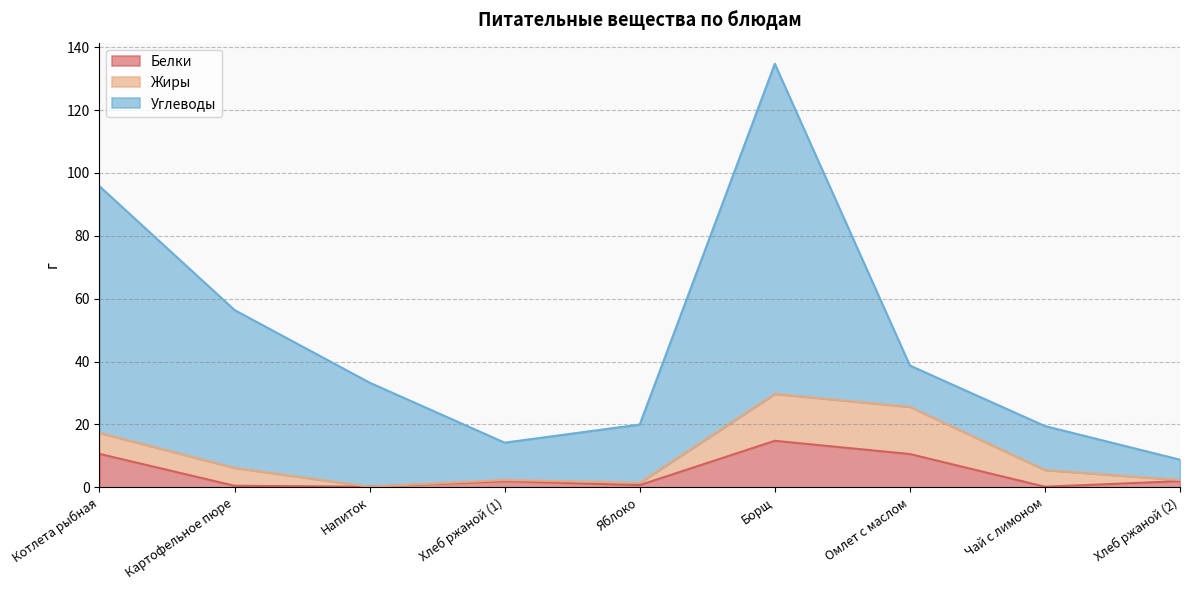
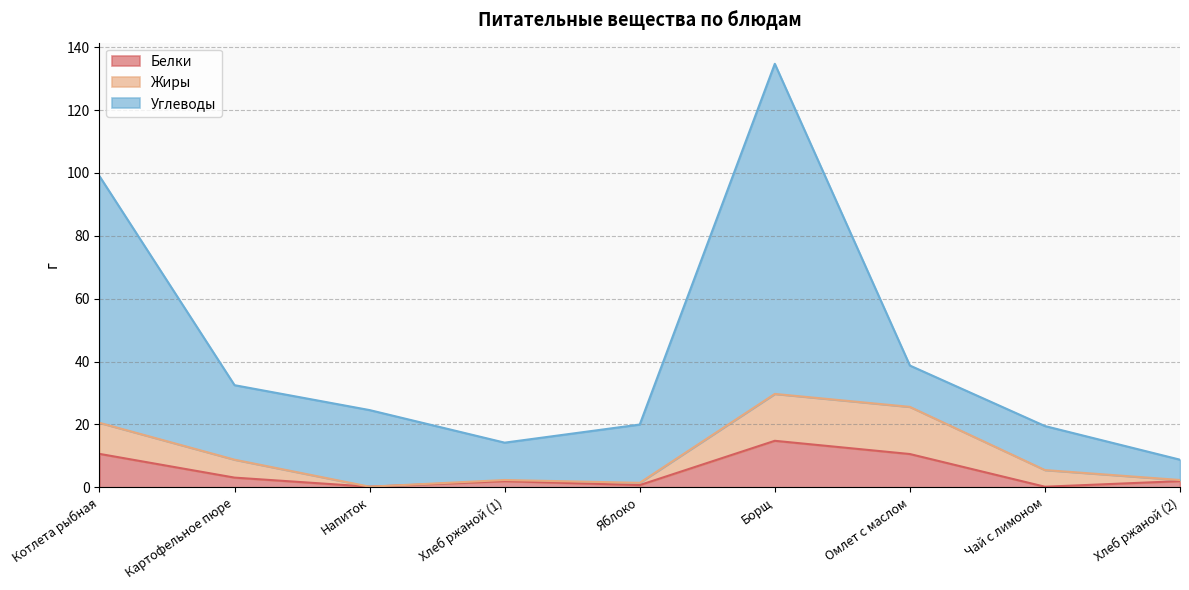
  {
    "Белки": {
      "Котлета рыбная": 11,
-     "Картофельное пюре": 1,
+     "Картофельное пюре": 3,
      "Борщ": 15,
      "Омлет с маслом": 11,
      "Чай с лимоном": 0
    },
    "Жиры": {
-     "Котлета рыбная": 7,
+     "Котлета рыбная": 10,
      "Картофельное пюре": 6,
      "Борщ": 15,
      "Омлет с маслом": 15,
      "Чай с лимоном": 5
    },
    "Углеводы": {
      "Котлета рыбная": 78,
-     "Картофельное пюре": 50,
-     "Напиток": 33,
+     "Картофельное пюре": 24,
+     "Напиток": 24,
      "Хлеб ржаной (1)": 12,
      "Яблоко": 19,
      "Борщ": 105,
      "Омлет с маслом": 13,
      "Чай с лимоном": 14,
      "Хлеб ржаной (2)": 6
    }
  }
